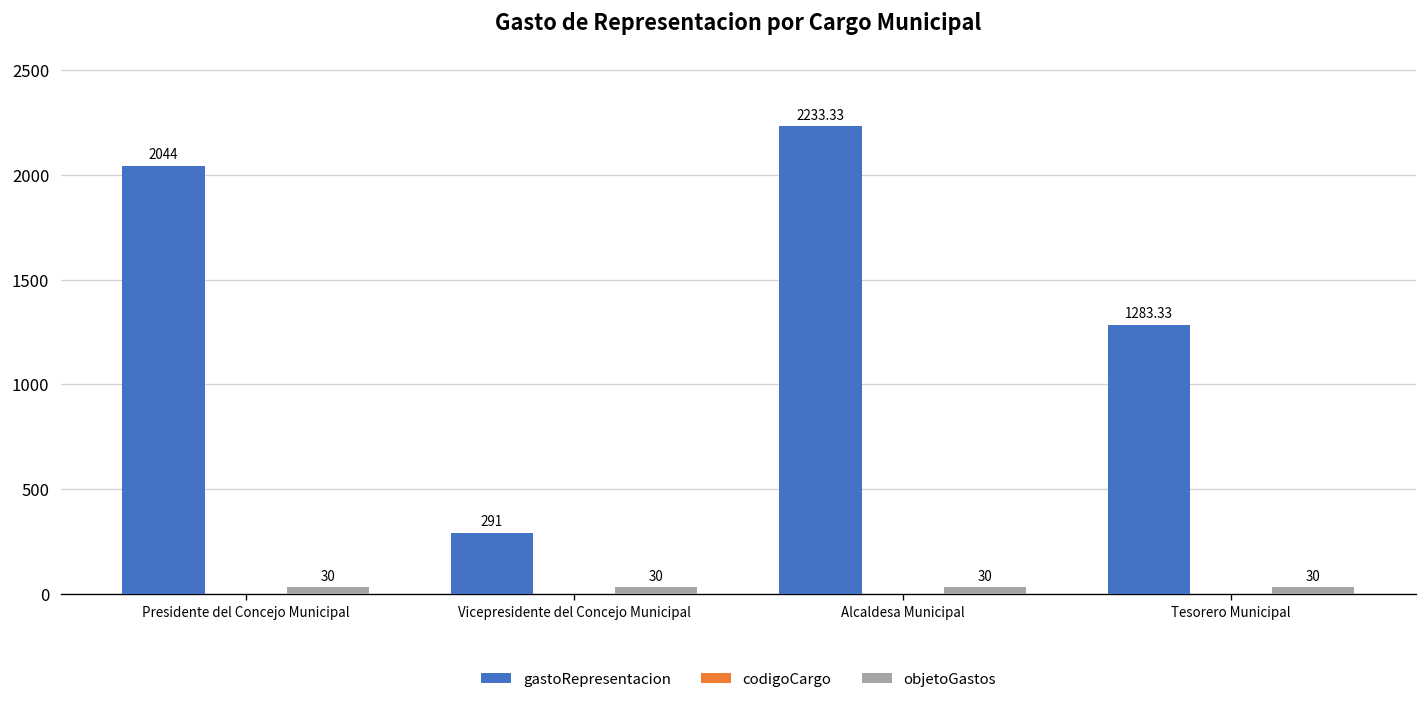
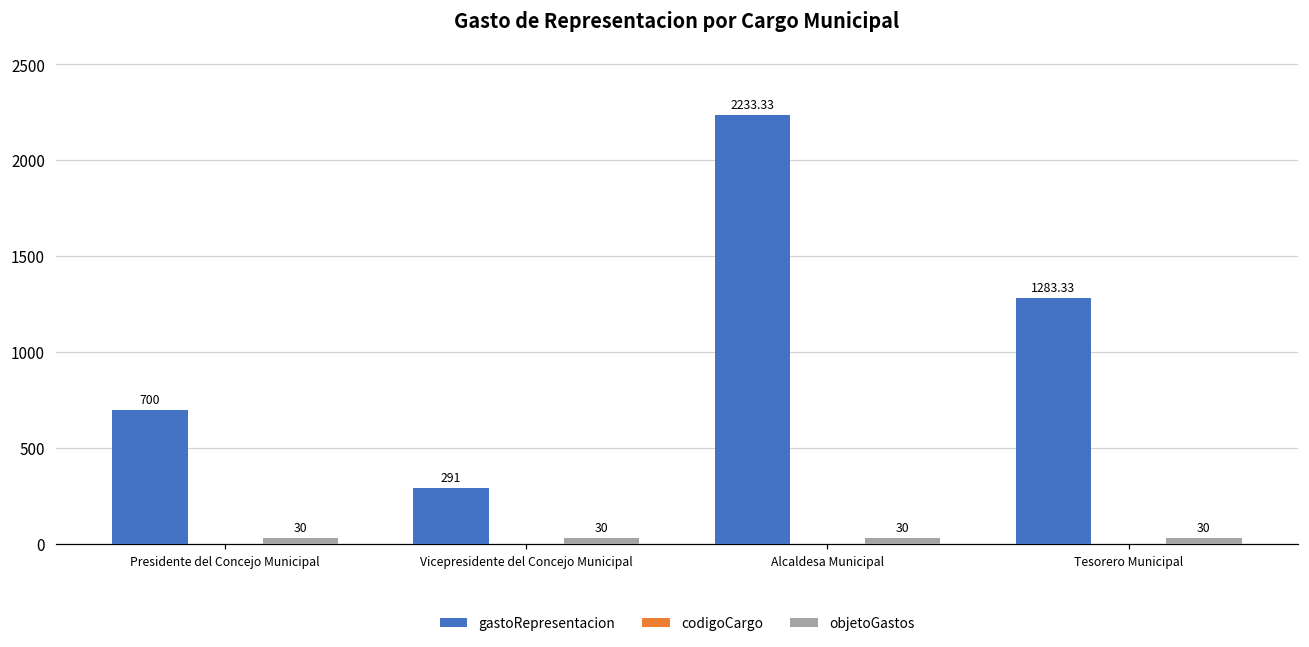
  {
    "gastoRepresentacion": {
-     "Presidente del Concejo Municipal": 2044,
+     "Presidente del Concejo Municipal": 700,
      "Vicepresidente del Concejo Municipal": 291,
      "Alcaldesa Municipal": 2233.33,
      "Tesorero Municipal": 1283.33
    },
    "codigoCargo": {
      "Presidente del Concejo Municipal": 0,
      "Vicepresidente del Concejo Municipal": 0,
      "Alcaldesa Municipal": 0,
      "Tesorero Municipal": 0
    },
    "objetoGastos": {
      "Presidente del Concejo Municipal": 30,
      "Vicepresidente del Concejo Municipal": 30,
      "Alcaldesa Municipal": 30,
      "Tesorero Municipal": 30
    }
  }
